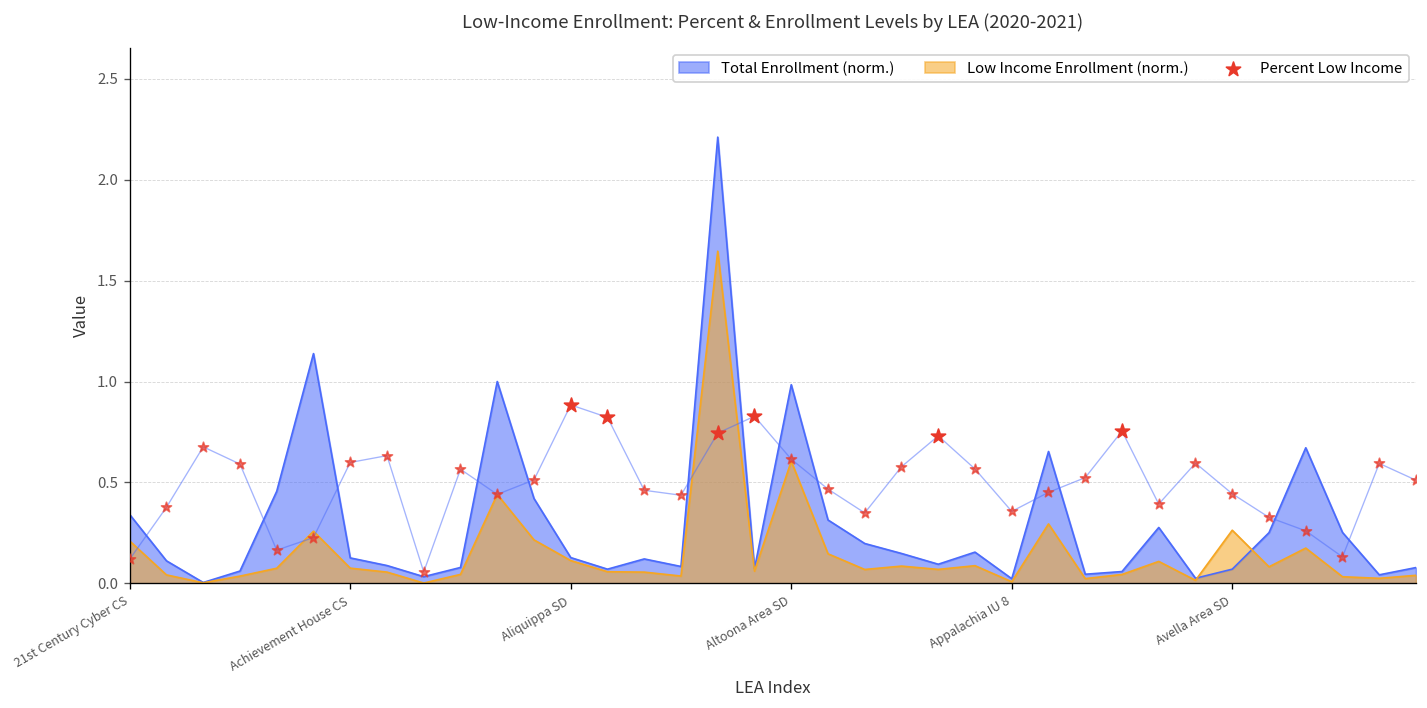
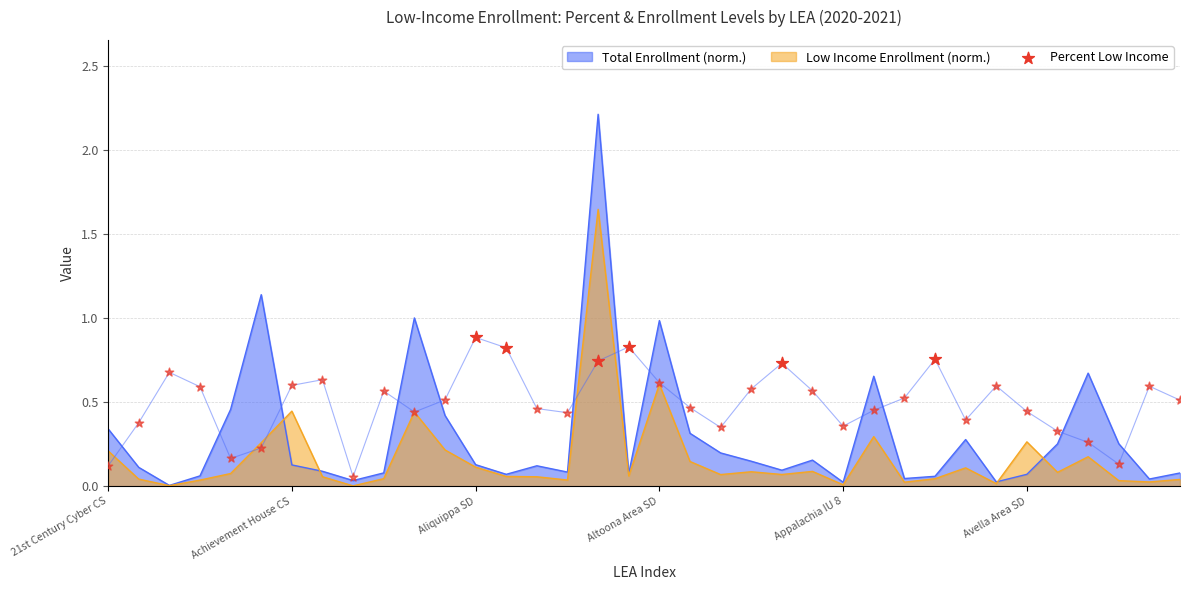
  {
    "Low Income Enrollment (norm.)": {
      "21st Century Cyber CS": 0.21,
-     "Achievement House CS": 0.08,
+     "Achievement House CS": 0.45,
      "Avella Area SD": 0.26
    }
  }
